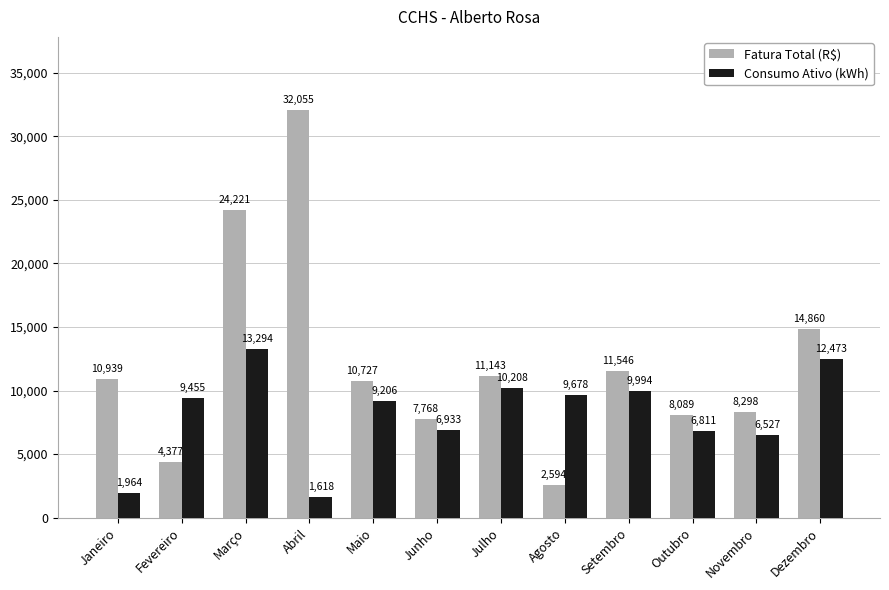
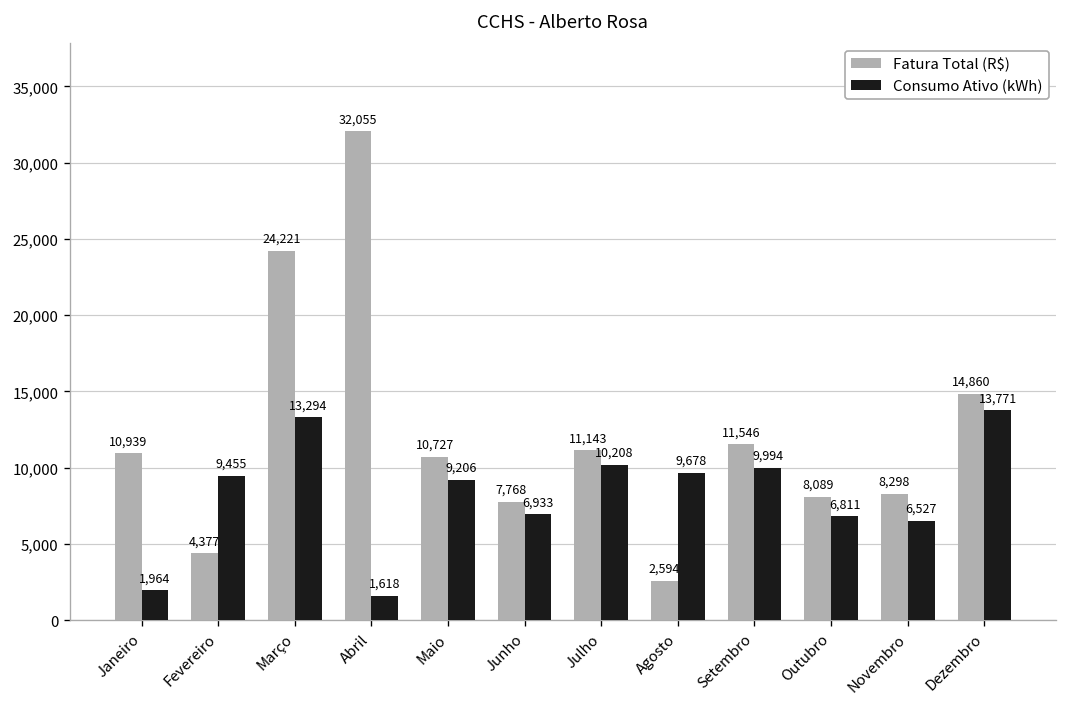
  {
    "Fatura Total (R$)": {
      "Janeiro": "10,939",
      "Fevereiro": "4,377",
      "Março": "24,221",
      "Abril": "32,055",
      "Maio": "10,727",
      "Junho": "7,768",
      "Julho": "11,143",
      "Agosto": "2,594",
      "Setembro": "11,546",
      "Outubro": "8,089",
      "Novembro": "8,298",
      "Dezembro": "14,860"
    },
    "Consumo Ativo (kWh)": {
      "Janeiro": "1,964",
      "Fevereiro": "9,455",
      "Março": "13,294",
      "Abril": "1,618",
      "Maio": "9,206",
      "Junho": "6,933",
      "Julho": "10,208",
      "Agosto": "9,678",
      "Setembro": "9,994",
      "Outubro": "6,811",
      "Novembro": "6,527",
-     "Dezembro": "12,473"
+     "Dezembro": "13,771"
    }
  }
